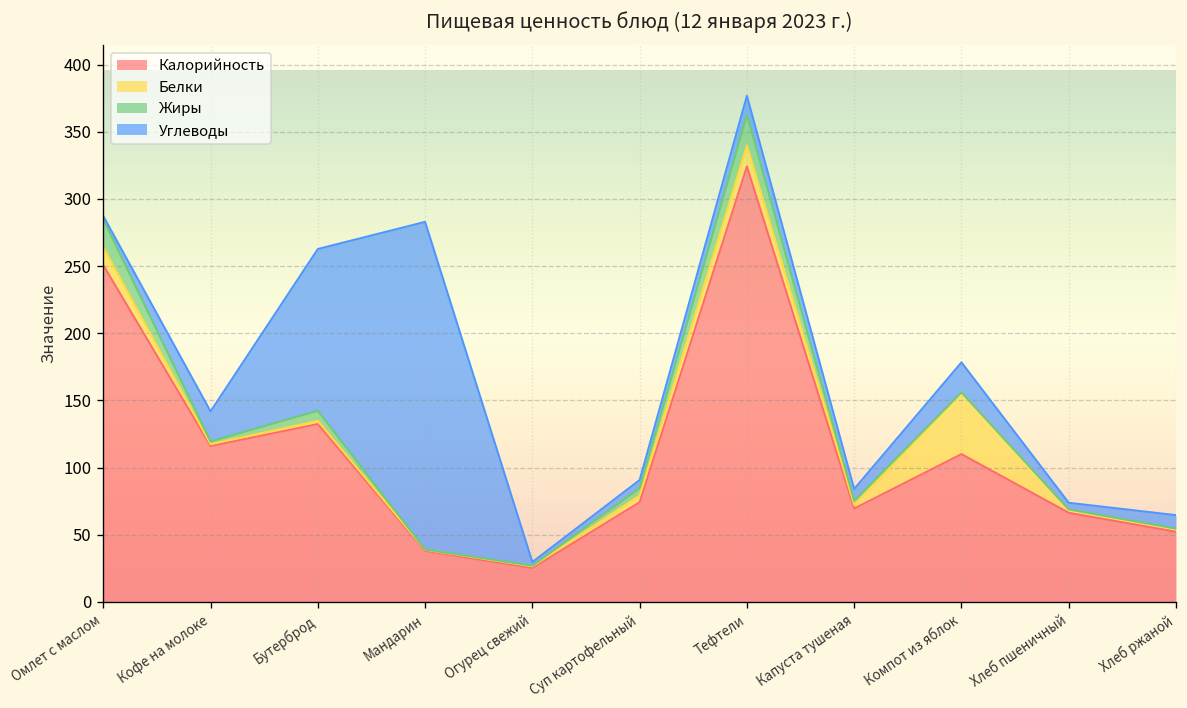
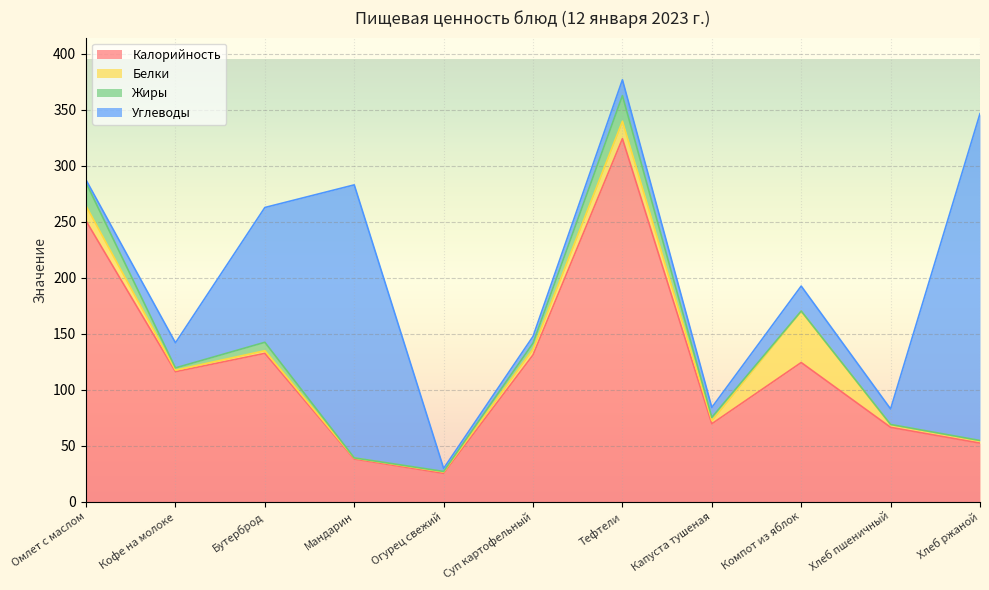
  {
    "Калорийность": {
      "Омлет с маслом": 251,
      "Бутерброд": 132,
-     "Суп картофельный": 74,
+     "Суп картофельный": 131,
      "Тефтели": 324,
      "Капуста тушеная": 69,
-     "Компот из яблок": 110
+     "Компот из яблок": 124
    },
    "Белки": {
      "Омлет с маслом": 13,
      "Бутерброд": 2,
      "Суп картофельный": 5,
      "Тефтели": 16,
      "Капуста тушеная": 3
    },
    "Жиры": {
      "Омлет с маслом": 21,
      "Бутерброд": 8,
      "Суп картофельный": 5,
      "Тефтели": 23,
      "Капуста тушеная": 3
    },
    "Углеводы": {
      "Омлет с маслом": 2,
      "Кофе на молоке": 22,
      "Бутерброд": 120,
      "Мандарин": 244,
      "Огурец свежий": 3,
      "Суп картофельный": 6,
      "Тефтели": 14,
      "Капуста тушеная": 9,
      "Компот из яблок": 22,
-     "Хлеб пшеничный": 5,
-     "Хлеб ржаной": 10
+     "Хлеб пшеничный": 14,
+     "Хлеб ржаной": 292
    }
  }
